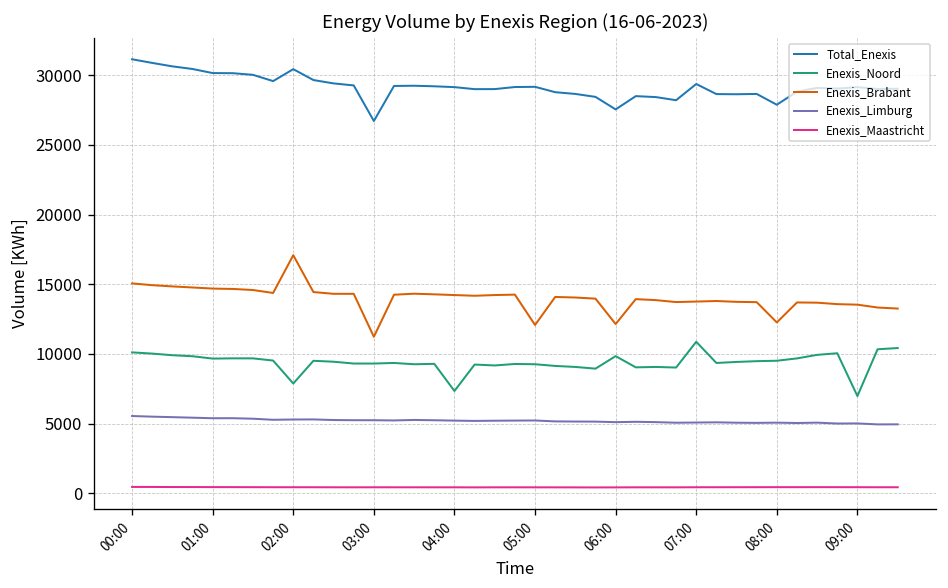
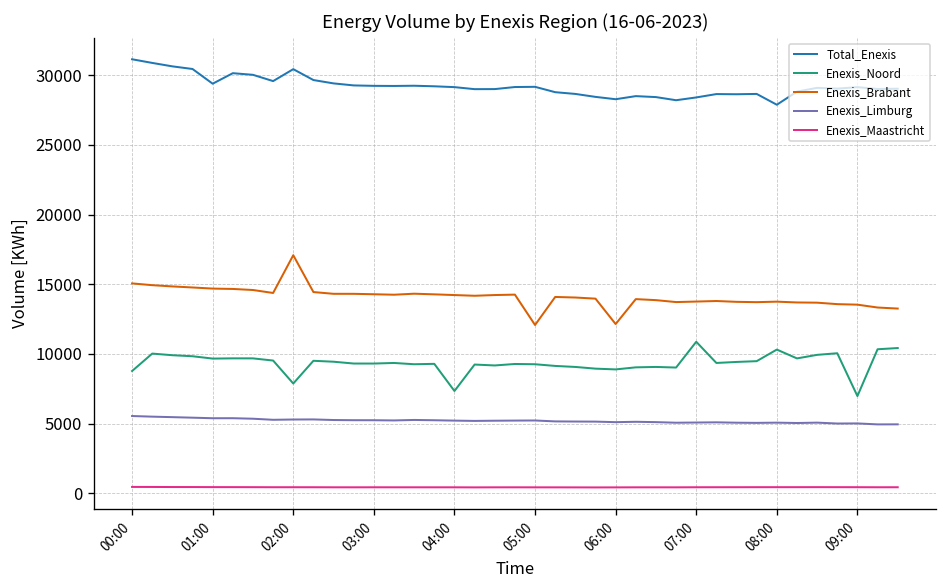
  {
    "Total_Enexis": {
      "00:00": 31100,
-     "01:00": 30200,
+     "01:00": 29400,
      "02:00": 30400,
-     "03:00": 26700,
+     "03:00": 29200,
      "04:00": 29100,
      "05:00": 29200,
-     "06:00": 27500,
-     "07:00": 29400,
+     "06:00": 28300,
+     "07:00": 28400,
      "08:00": 27900
    },
    "Enexis_Noord": {
-     "00:00": 10100,
+     "00:00": 8800,
      "01:00": 9700,
      "02:00": 7900,
      "03:00": 9300,
      "04:00": 7300,
      "05:00": 9300,
-     "06:00": 9800,
+     "06:00": 8900,
      "07:00": 10900,
-     "08:00": 9500,
+     "08:00": 10300,
      "09:00": 7000
    },
    "Enexis_Brabant": {
      "00:00": 15100,
      "01:00": 14700,
      "02:00": 17100,
-     "03:00": 11200,
+     "03:00": 14300,
      "04:00": 14200,
      "05:00": 12100,
      "06:00": 12100,
      "07:00": 13800,
-     "08:00": 12300,
+     "08:00": 13700,
      "09:00": 13500
    },
    "Enexis_Limburg": {
      "00:00": 5500,
      "01:00": 5400,
      "02:00": 5300,
      "03:00": 5200,
      "04:00": 5200,
      "05:00": 5200,
      "06:00": 5100,
      "07:00": 5100,
      "08:00": 5100,
      "09:00": 5000
    },
    "Enexis_Maastricht": {
      "00:00": 400,
      "01:00": 400,
      "02:00": 400,
      "03:00": 400,
      "04:00": 400,
      "05:00": 400,
      "06:00": 400,
      "07:00": 400,
      "08:00": 400,
      "09:00": 400
    }
  }
